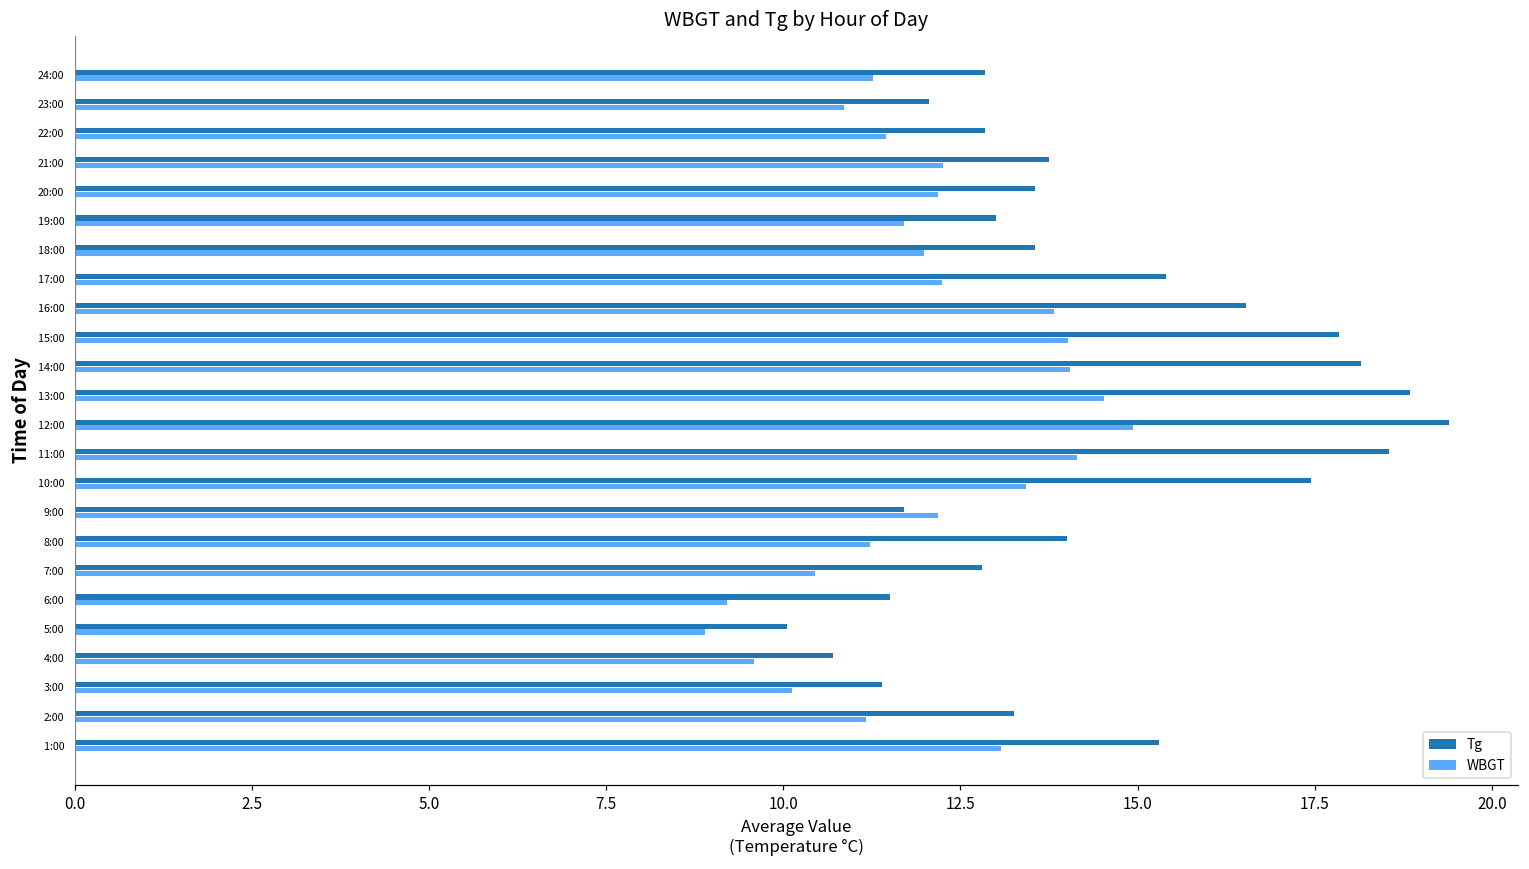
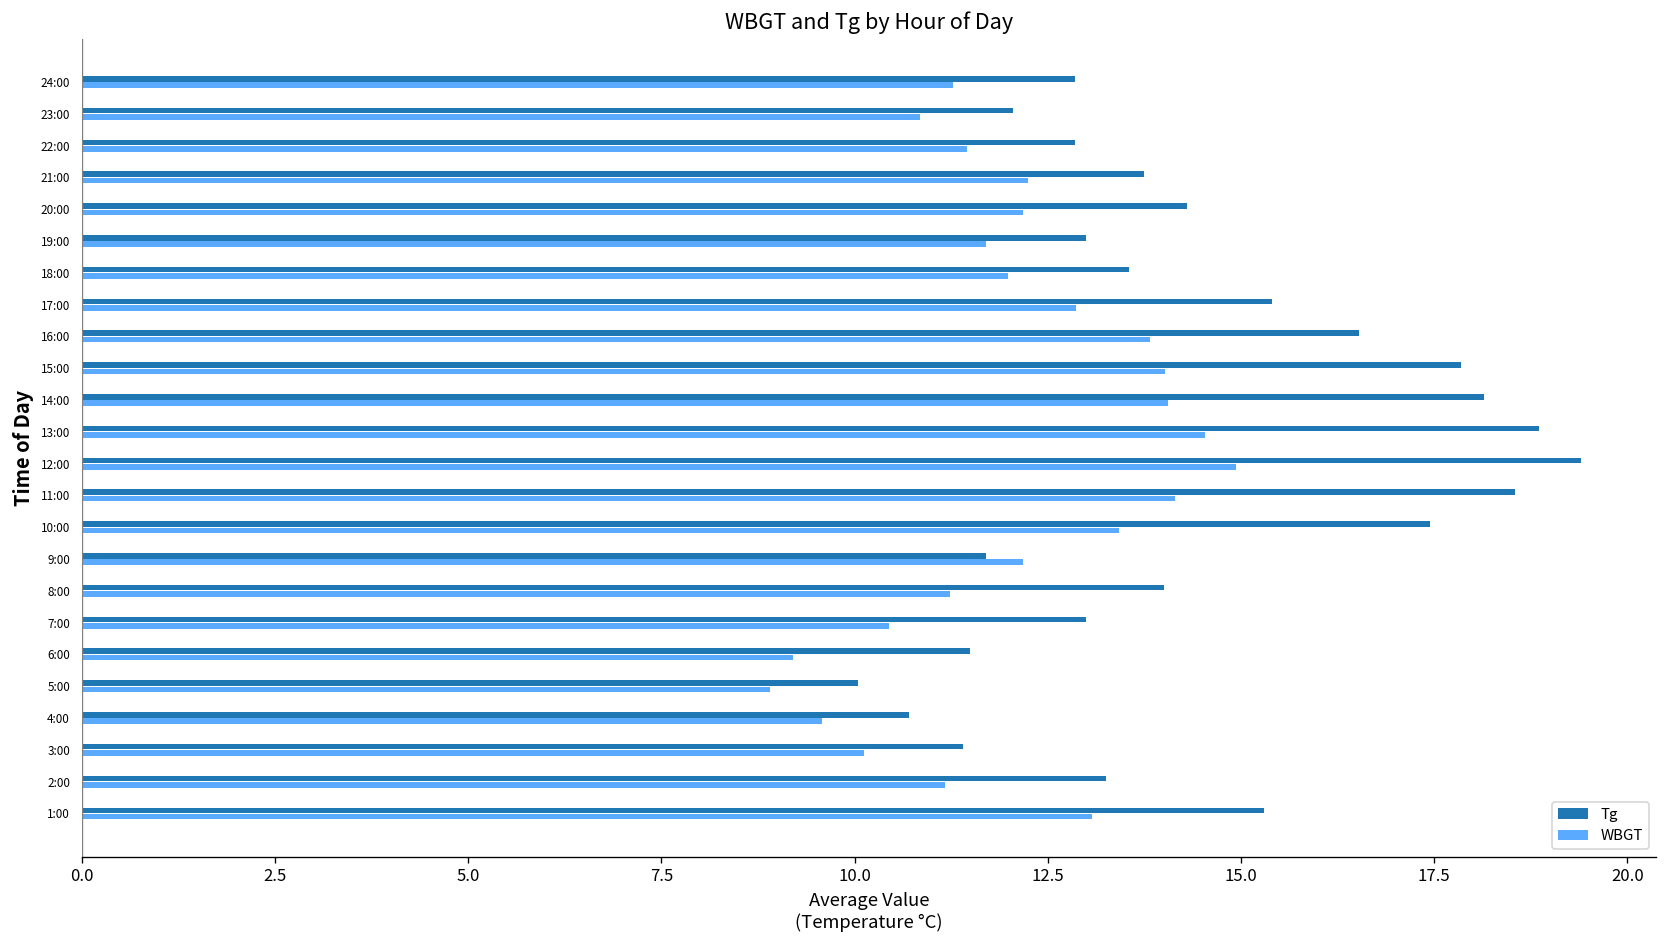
  {
    "Tg": {
      "24:00": 12.9,
      "23:00": 12.1,
      "22:00": 12.9,
      "21:00": 13.8,
-     "20:00": 13.6,
+     "20:00": 14.3,
      "19:00": 13.0,
      "18:00": 13.6,
      "17:00": 15.4,
      "16:00": 16.5,
      "15:00": 17.9,
      "14:00": 18.2,
      "13:00": 18.9,
      "12:00": 19.4,
      "11:00": 18.6,
      "10:00": 17.5,
      "9:00": 11.7,
      "8:00": 14.0,
-     "7:00": 12.8,
+     "7:00": 13.0,
      "6:00": 11.5,
      "5:00": 10.1,
      "4:00": 10.7,
      "3:00": 11.4,
      "2:00": 13.3,
      "1:00": 15.3
    },
    "WBGT": {
      "24:00": 11.3,
      "23:00": 10.9,
      "22:00": 11.5,
      "21:00": 12.3,
      "20:00": 12.2,
      "19:00": 11.7,
      "18:00": 12.0,
-     "17:00": 12.2,
+     "17:00": 12.9,
      "16:00": 13.8,
      "15:00": 14.0,
      "14:00": 14.1,
      "13:00": 14.5,
      "12:00": 14.9,
      "11:00": 14.2,
      "10:00": 13.4,
      "9:00": 12.2,
      "8:00": 11.2,
      "7:00": 10.5,
      "6:00": 9.2,
      "5:00": 8.9,
      "4:00": 9.6,
      "3:00": 10.1,
      "2:00": 11.2,
      "1:00": 13.1
    }
  }
